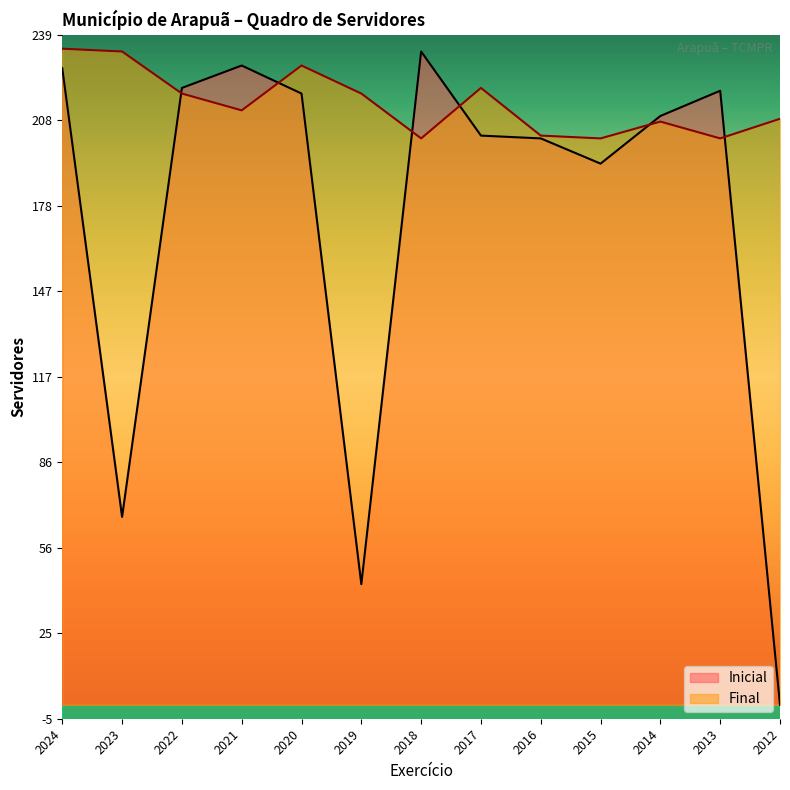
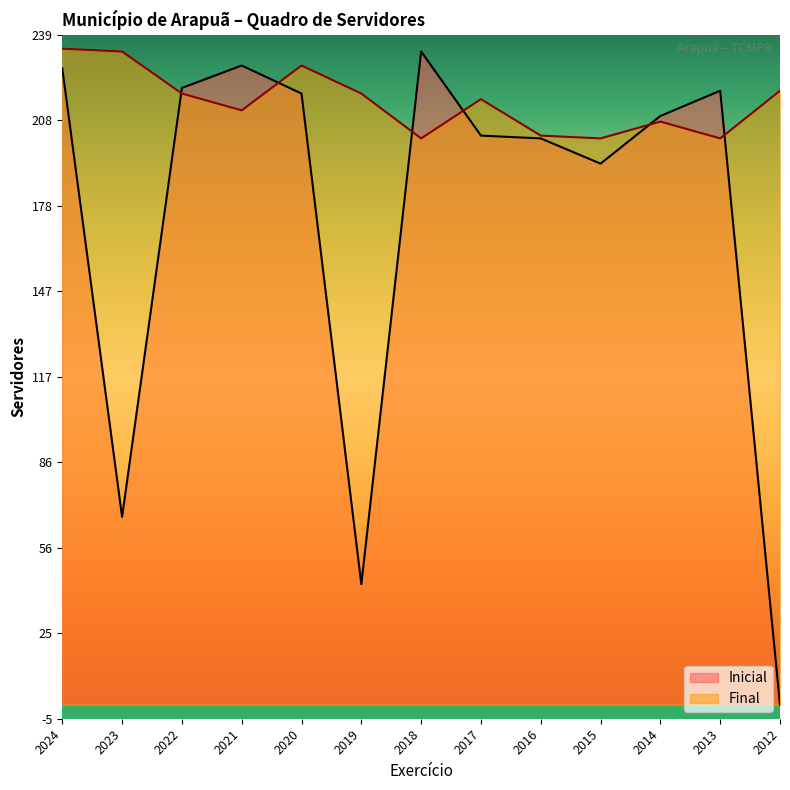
  {
    "Inicial": {
      "2024": 227,
      "2023": 67,
      "2022": 220,
      "2021": 228,
      "2020": 218,
      "2019": 43,
      "2018": 233,
      "2017": 203,
      "2016": 202,
      "2015": 193,
      "2014": 210,
      "2013": 219
    },
    "Final": {
      "2024": 234,
      "2023": 233,
      "2022": 218,
      "2021": 212,
      "2020": 228,
      "2019": 218,
      "2018": 202,
-     "2017": 220,
+     "2017": 216,
      "2016": 203,
      "2015": 202,
      "2014": 208,
      "2013": 202,
-     "2012": 209
+     "2012": 219
    }
  }
